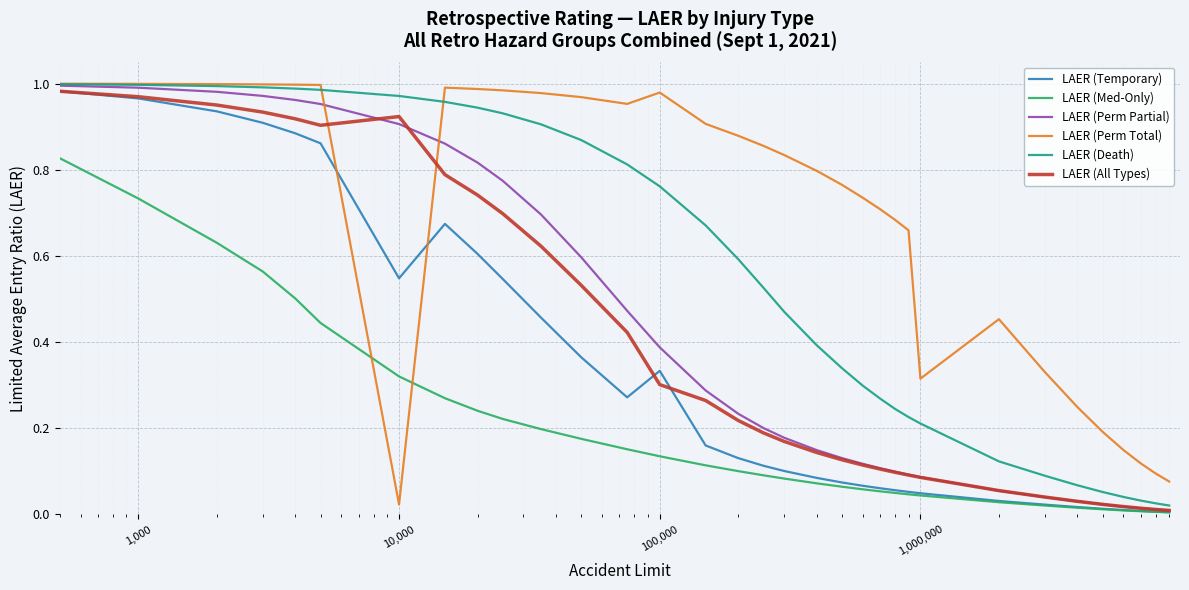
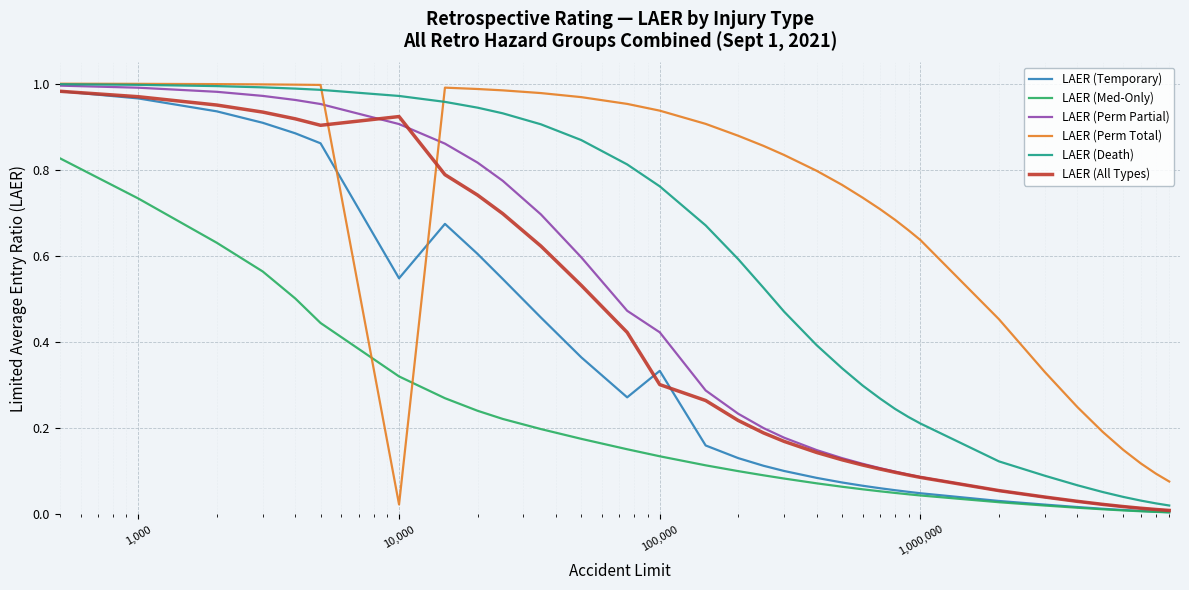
  {
    "LAER (Temporary)": {
      "10,000": 0.55,
      "100,000": 0.33
    },
    "LAER (Perm Partial)": {
      "1,000": 0.99,
      "10,000": 0.91,
-     "100,000": 0.39
+     "100,000": 0.42
    },
    "LAER (Perm Total)": {
      "10,000": 0.02,
-     "100,000": 0.98,
-     "1,000,000": 0.32
+     "100,000": 0.94,
+     "1,000,000": 0.64
    },
    "LAER (All Types)": {
      "10,000": 0.92,
      "100,000": 0.30
    }
  }
